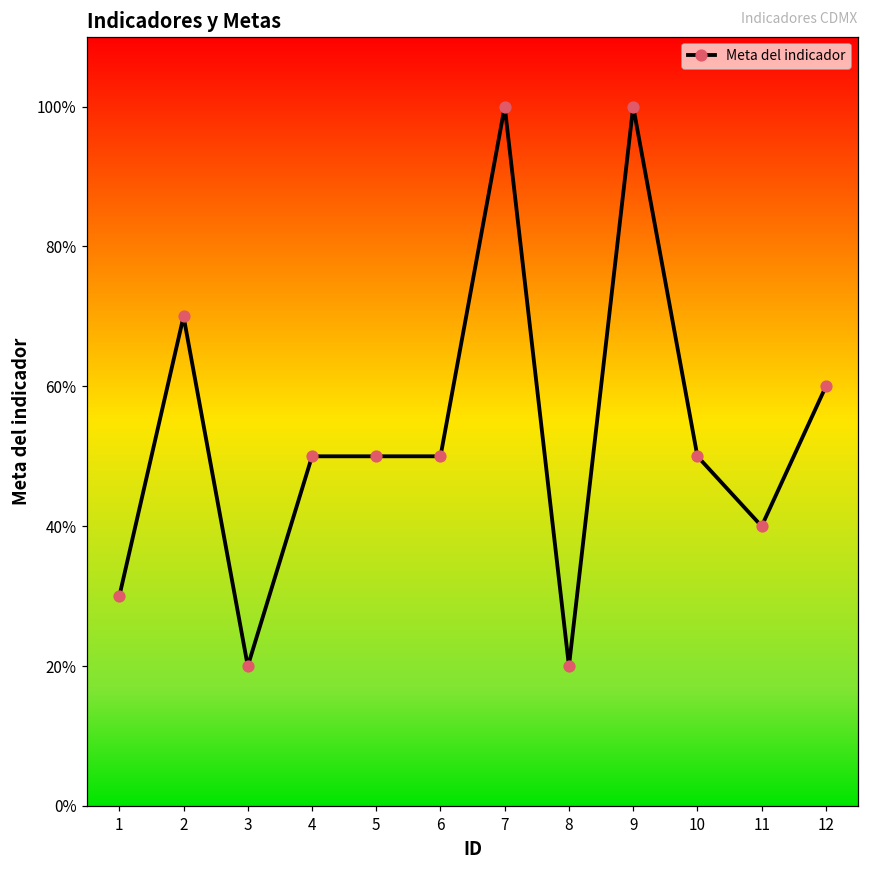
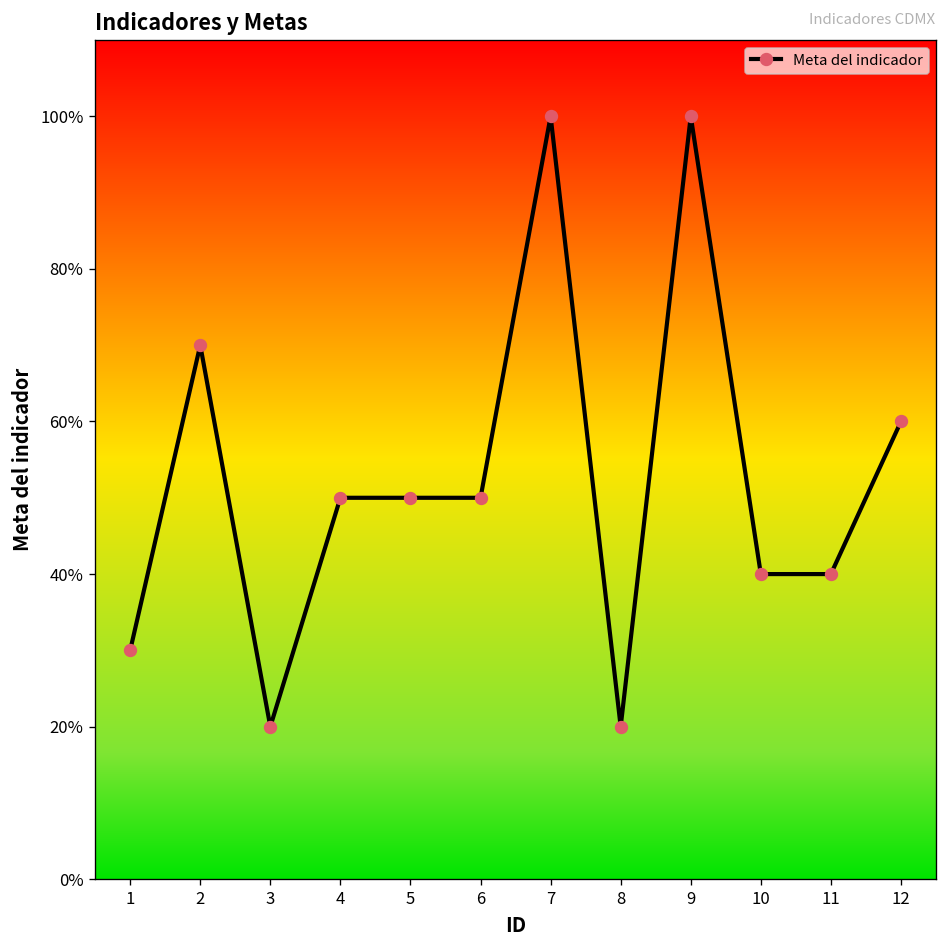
  {
    "1": "30%",
    "2": "70%",
    "3": "20%",
    "4": "50%",
    "5": "50%",
    "6": "50%",
    "7": "100%",
    "8": "20%",
    "9": "100%",
-   "10": "50%",
+   "10": "40%",
    "11": "40%",
    "12": "60%"
  }
